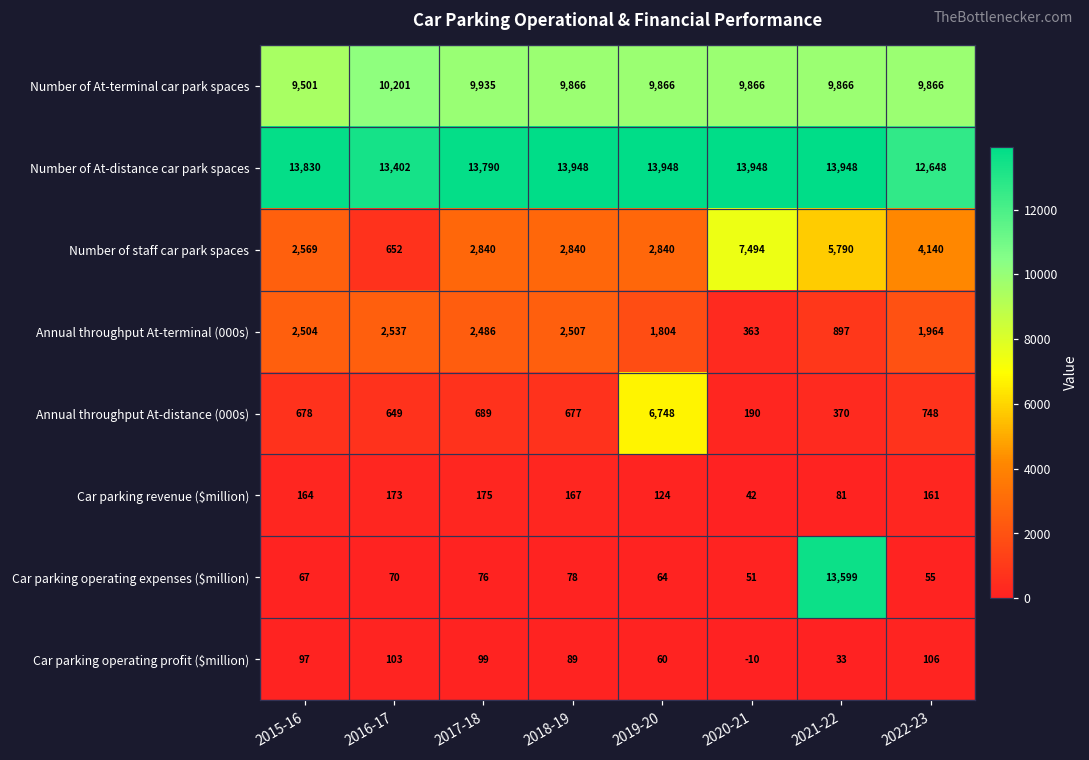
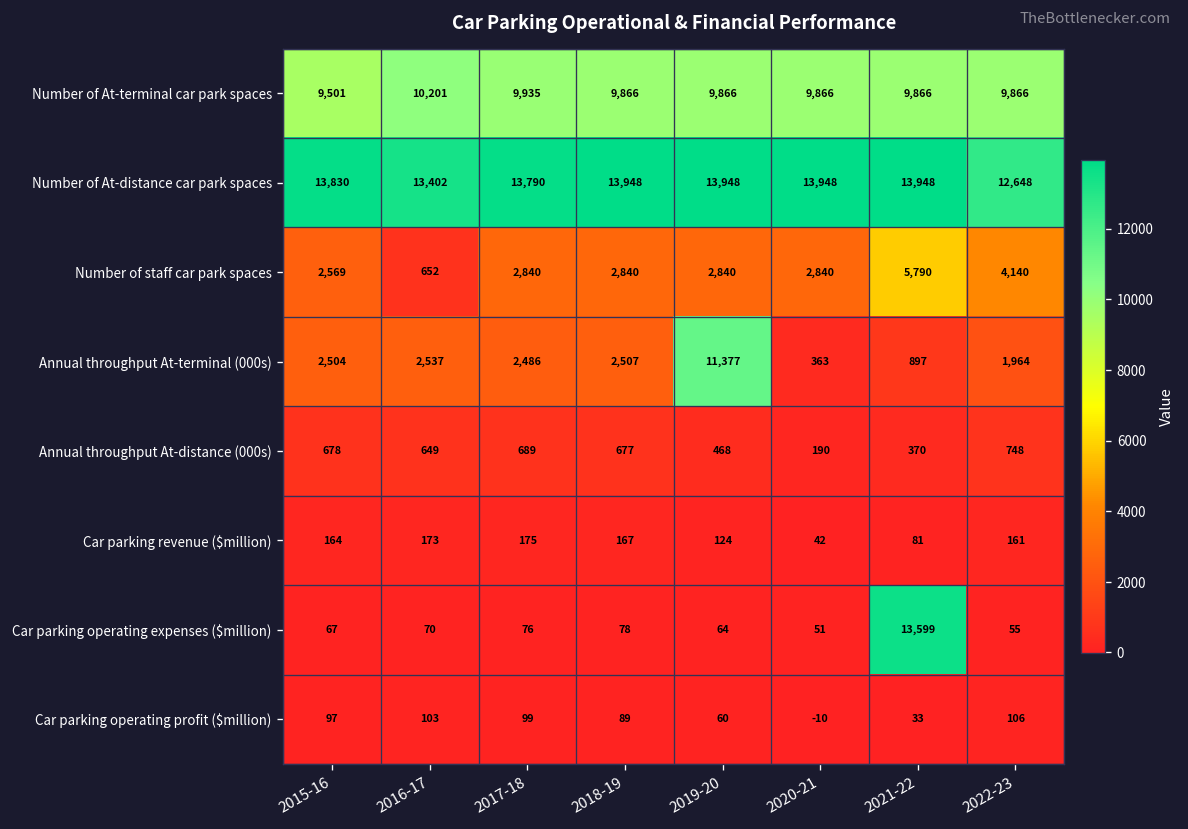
  {
    "Number of At-terminal car park spaces": {
      "2015-16": "9,501",
      "2016-17": "10,201",
      "2017-18": "9,935",
      "2018-19": "9,866",
      "2019-20": "9,866",
      "2020-21": "9,866",
      "2021-22": "9,866",
      "2022-23": "9,866"
    },
    "Number of At-distance car park spaces": {
      "2015-16": "13,830",
      "2016-17": "13,402",
      "2017-18": "13,790",
      "2018-19": "13,948",
      "2019-20": "13,948",
      "2020-21": "13,948",
      "2021-22": "13,948",
      "2022-23": "12,648"
    },
    "Number of staff car park spaces": {
      "2015-16": "2,569",
      "2016-17": "652",
      "2017-18": "2,840",
      "2018-19": "2,840",
      "2019-20": "2,840",
-     "2020-21": "7,494",
+     "2020-21": "2,840",
      "2021-22": "5,790",
      "2022-23": "4,140"
    },
    "Annual throughput At-terminal (000s)": {
      "2015-16": "2,504",
      "2016-17": "2,537",
      "2017-18": "2,486",
      "2018-19": "2,507",
-     "2019-20": "1,804",
+     "2019-20": "11,377",
      "2020-21": "363",
      "2021-22": "897",
      "2022-23": "1,964"
    },
    "Annual throughput At-distance (000s)": {
      "2015-16": "678",
      "2016-17": "649",
      "2017-18": "689",
      "2018-19": "677",
-     "2019-20": "6,748",
+     "2019-20": "468",
      "2020-21": "190",
      "2021-22": "370",
      "2022-23": "748"
    },
    "Car parking revenue ($million)": {
      "2015-16": "164",
      "2016-17": "173",
      "2017-18": "175",
      "2018-19": "167",
      "2019-20": "124",
      "2020-21": "42",
      "2021-22": "81",
      "2022-23": "161"
    },
    "Car parking operating expenses ($million)": {
      "2015-16": "67",
      "2016-17": "70",
      "2017-18": "76",
      "2018-19": "78",
      "2019-20": "64",
      "2020-21": "51",
      "2021-22": "13,599",
      "2022-23": "55"
    },
    "Car parking operating profit ($million)": {
      "2015-16": "97",
      "2016-17": "103",
      "2017-18": "99",
      "2018-19": "89",
      "2019-20": "60",
      "2020-21": "-10",
      "2021-22": "33",
      "2022-23": "106"
    }
  }
